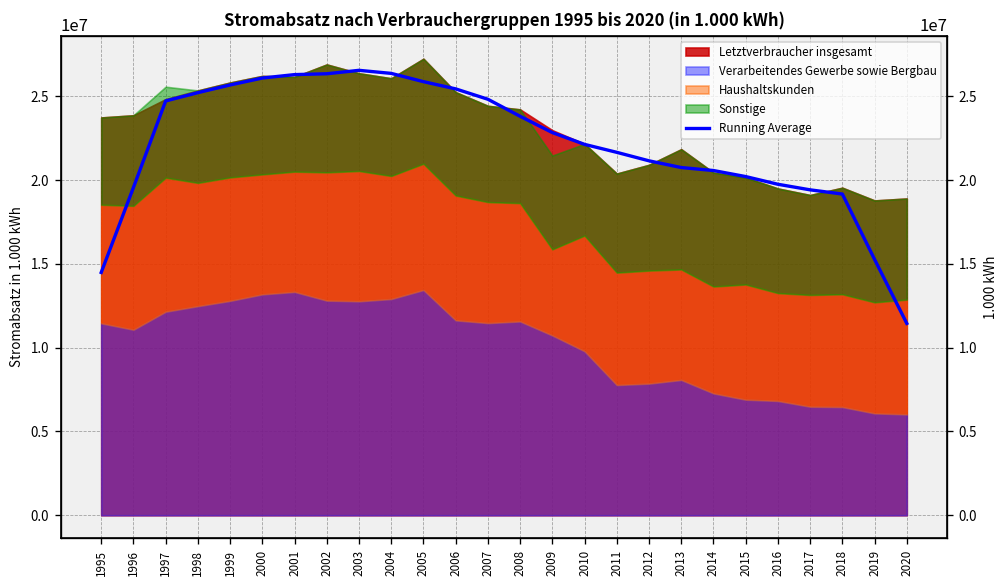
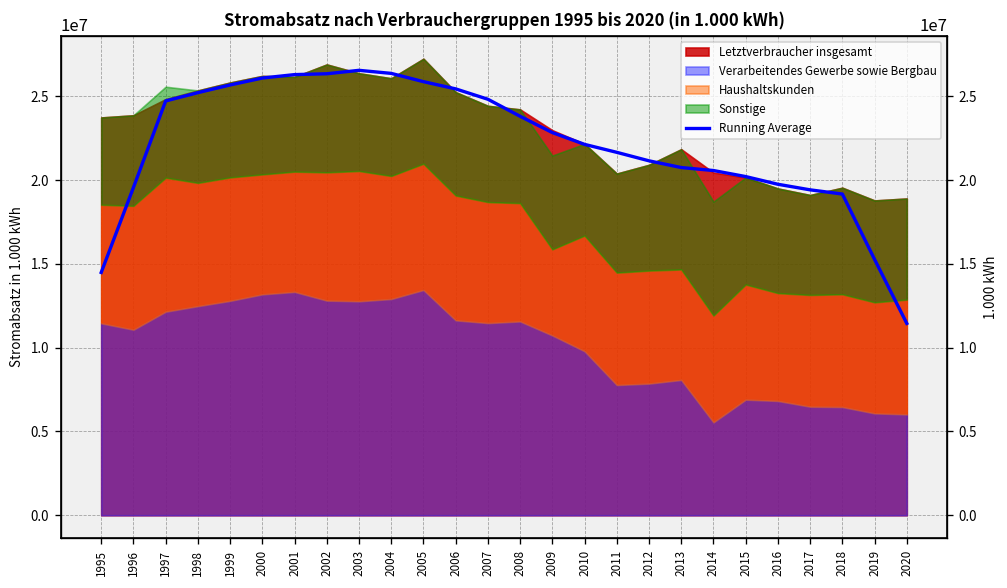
  {
    "Running Average": {
      "1995": 14500000,
      "1996": 19600000,
      "2002": 26300000,
      "2004": 26400000,
      "2005": 25900000,
      "2006": 25400000,
      "2007": 24800000,
      "2008": 23800000,
      "2011": 21700000,
      "2012": 21100000,
      "2013": 20700000,
      "2016": 19800000,
      "2017": 19400000,
      "2018": 19200000,
      "2019": 15300000,
      "2020": 11400000
    },
    "Verarbeitendes Gewerbe sowie Bergbau": {
      "1995": 11500000,
      "1996": 11100000,
      "1997": 12100000,
      "1998": 12500000,
      "1999": 12800000,
      "2000": 13200000,
      "2001": 13300000,
      "2002": 12800000,
      "2003": 12800000,
      "2004": 12900000,
      "2005": 13400000,
      "2006": 11600000,
      "2007": 11500000,
      "2008": 11600000,
      "2009": 10700000,
      "2010": 9800000,
      "2011": 7800000,
      "2012": 7900000,
      "2013": 8100000,
-     "2014": 7300000,
+     "2014": 5500000,
      "2015": 6900000,
      "2016": 6800000,
      "2017": 6500000,
      "2018": 6500000,
      "2019": 6100000,
      "2020": 6000000
    },
    "Haushaltskunden": {
      "1995": 7100000,
      "1996": 7400000,
      "1997": 8000000,
      "1998": 7400000,
      "1999": 7400000,
      "2000": 7200000,
      "2001": 7200000,
      "2002": 7700000,
      "2003": 7800000,
      "2004": 7300000,
      "2005": 7500000,
      "2006": 7400000,
      "2007": 7200000,
      "2008": 7100000,
      "2009": 5100000,
      "2010": 6900000,
      "2011": 6700000,
      "2012": 6700000,
      "2013": 6600000,
      "2014": 6400000,
      "2015": 6900000,
      "2016": 6400000,
      "2017": 6700000,
      "2018": 6700000,
      "2019": 6600000,
      "2020": 6800000
    },
    "Sonstige": {
      "1997": 5400000,
      "2009": 5600000
    }
  }
